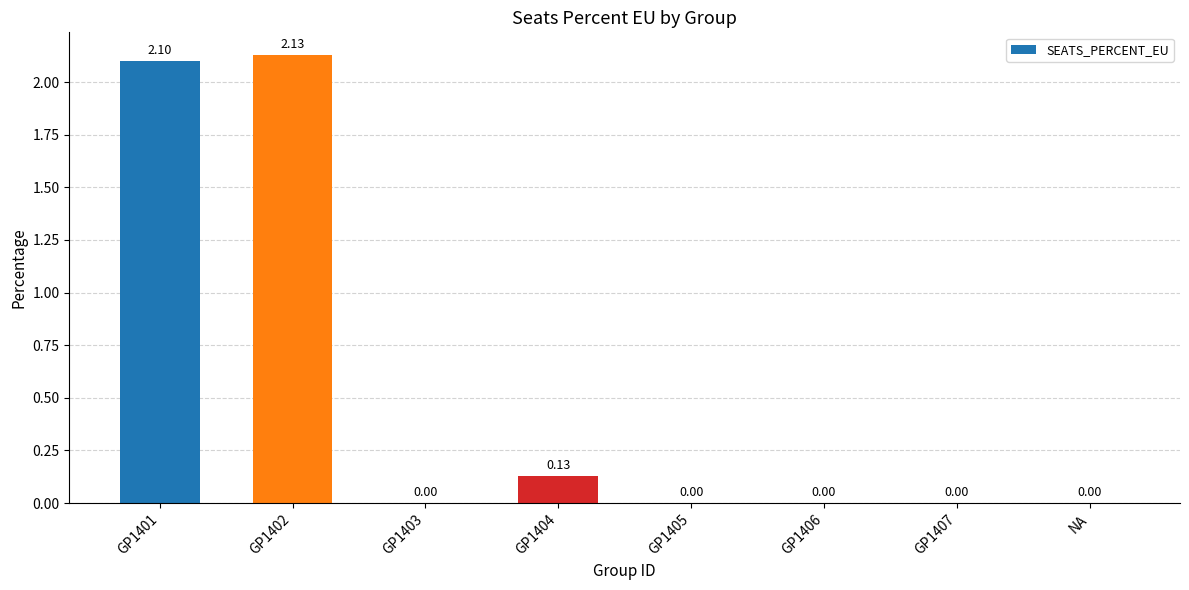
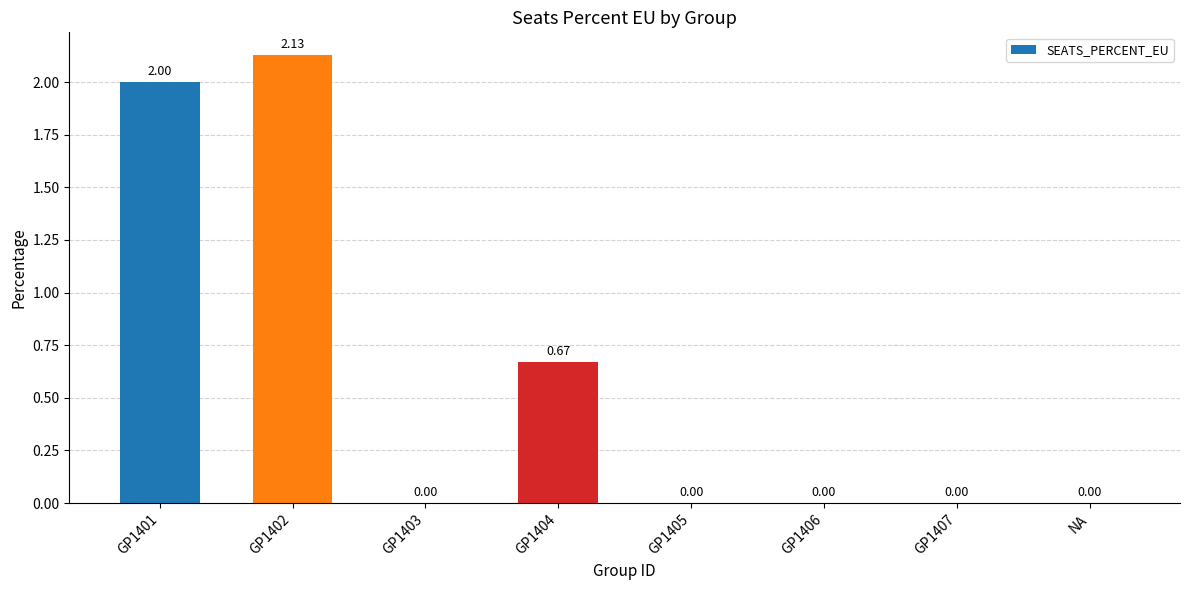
  {
-   "GP1401": 2.10,
+   "GP1401": 2.00,
    "GP1402": 2.13,
    "GP1403": 0.00,
-   "GP1404": 0.13,
+   "GP1404": 0.67,
    "GP1405": 0.00,
    "GP1406": 0.00,
    "GP1407": 0.00,
    "NA": 0.00
  }
